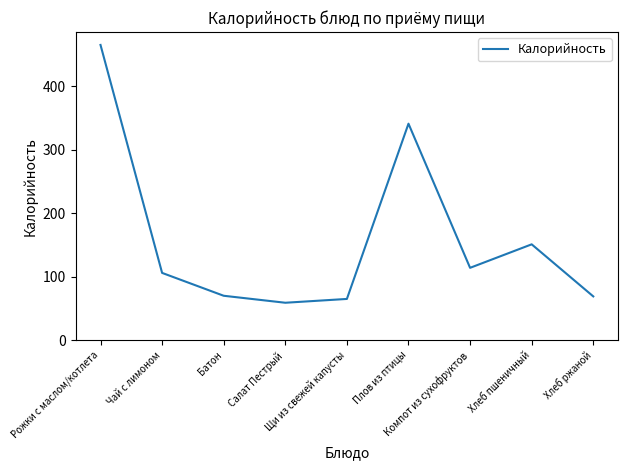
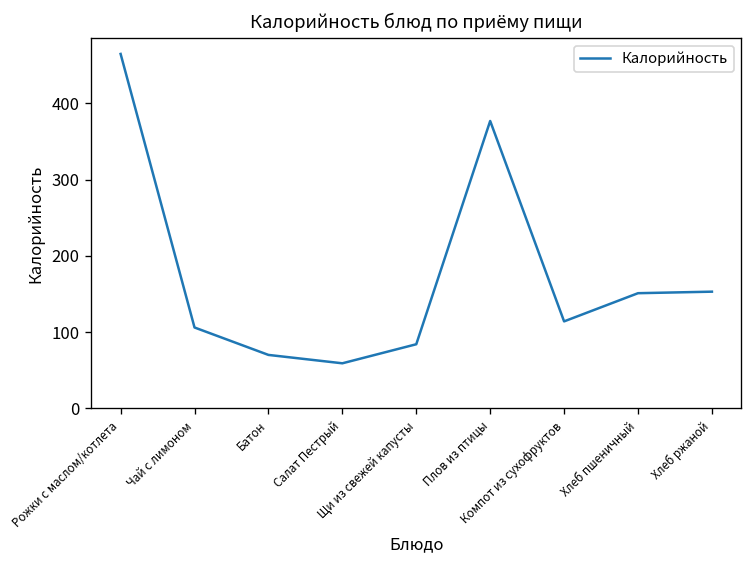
  {
    "Рожки с маслом/котлета": 470,
    "Чай с лимоном": 110,
    "Батон": 70,
    "Салат Пестрый": 60,
-   "Щи из свежей капусты": 70,
-   "Плов из птицы": 340,
+   "Щи из свежей капусты": 80,
+   "Плов из птицы": 380,
    "Компот из сухофруктов": 110,
    "Хлеб пшеничный": 150,
-   "Хлеб ржаной": 70
+   "Хлеб ржаной": 150
  }
